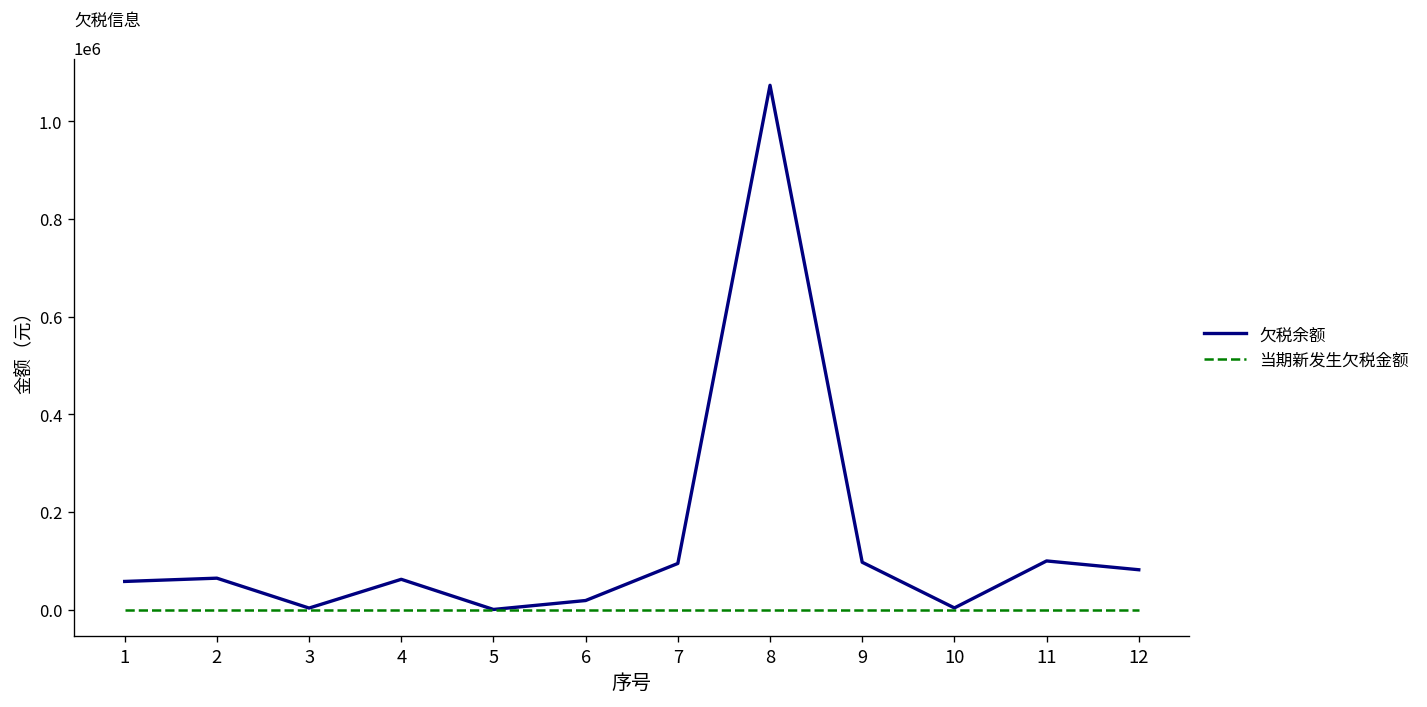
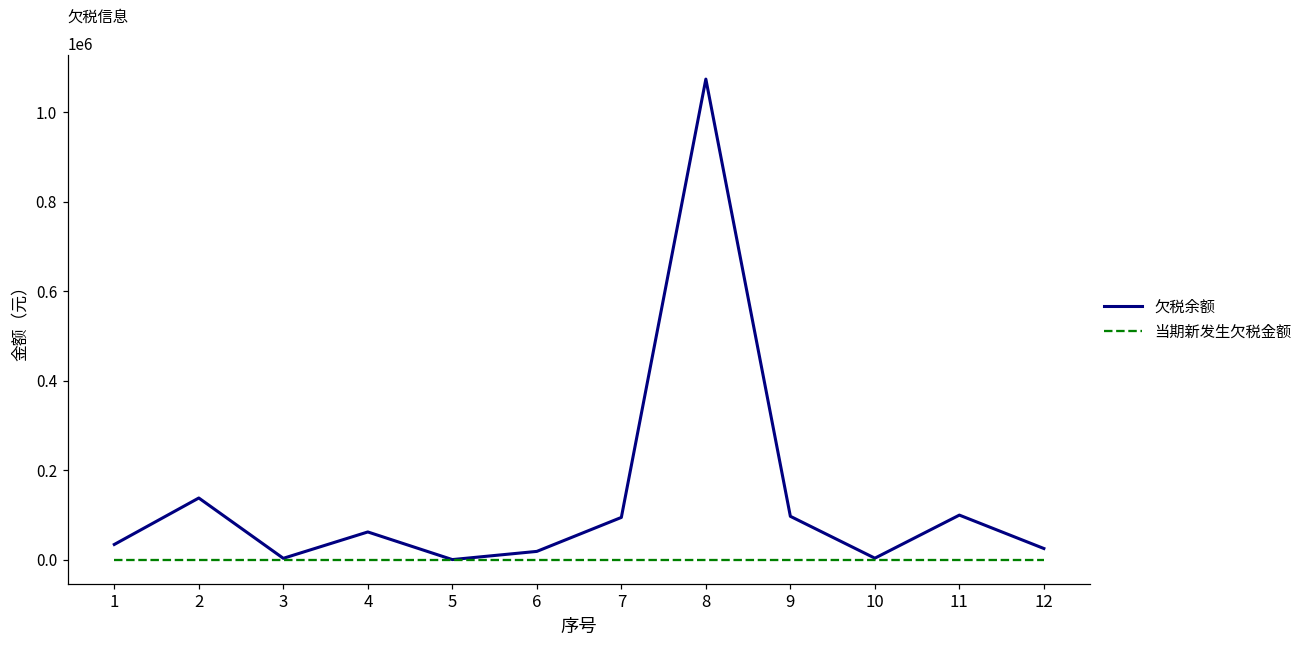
  {
    "欠税余额": {
-     "1": 60000,
-     "2": 60000,
+     "1": 30000,
+     "2": 140000,
      "4": 60000,
      "6": 20000,
      "7": 90000,
      "8": 1070000,
      "9": 100000,
      "11": 100000,
-     "12": 80000
+     "12": 30000
    },
    "当期新发生欠税金额": {
      "1": 0,
      "2": 0,
      "4": 0,
      "6": 0,
      "7": 0,
      "8": 0,
      "9": 0,
      "11": 0,
      "12": 0
    }
  }
